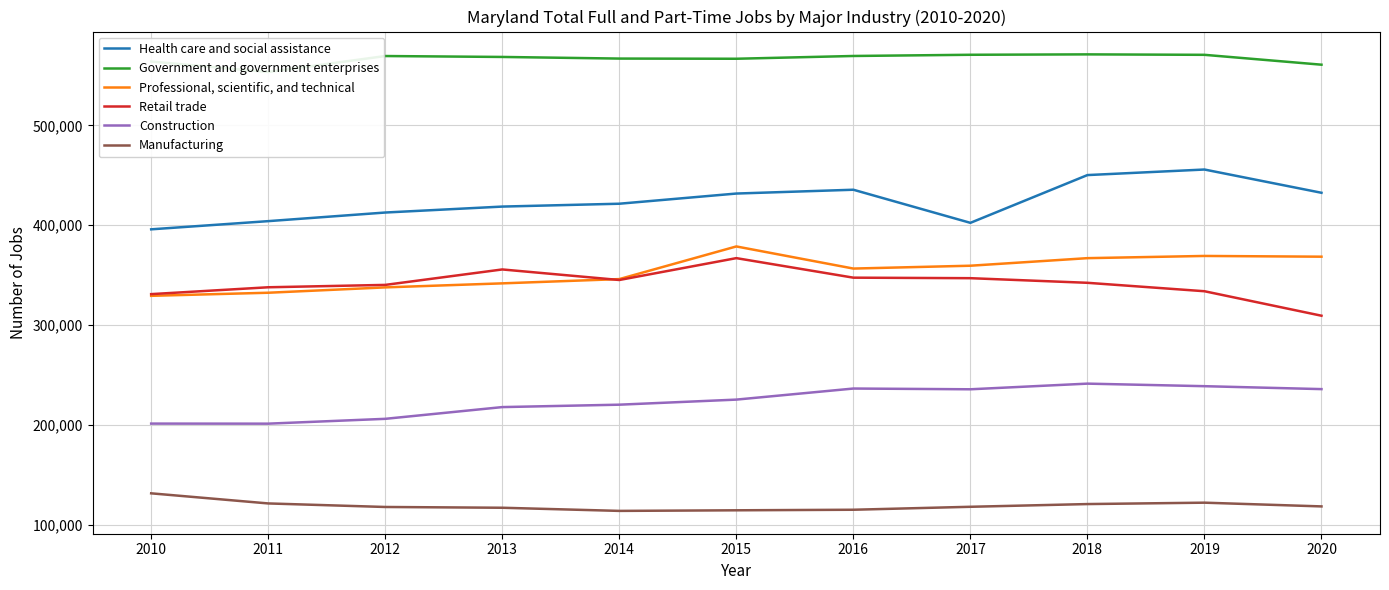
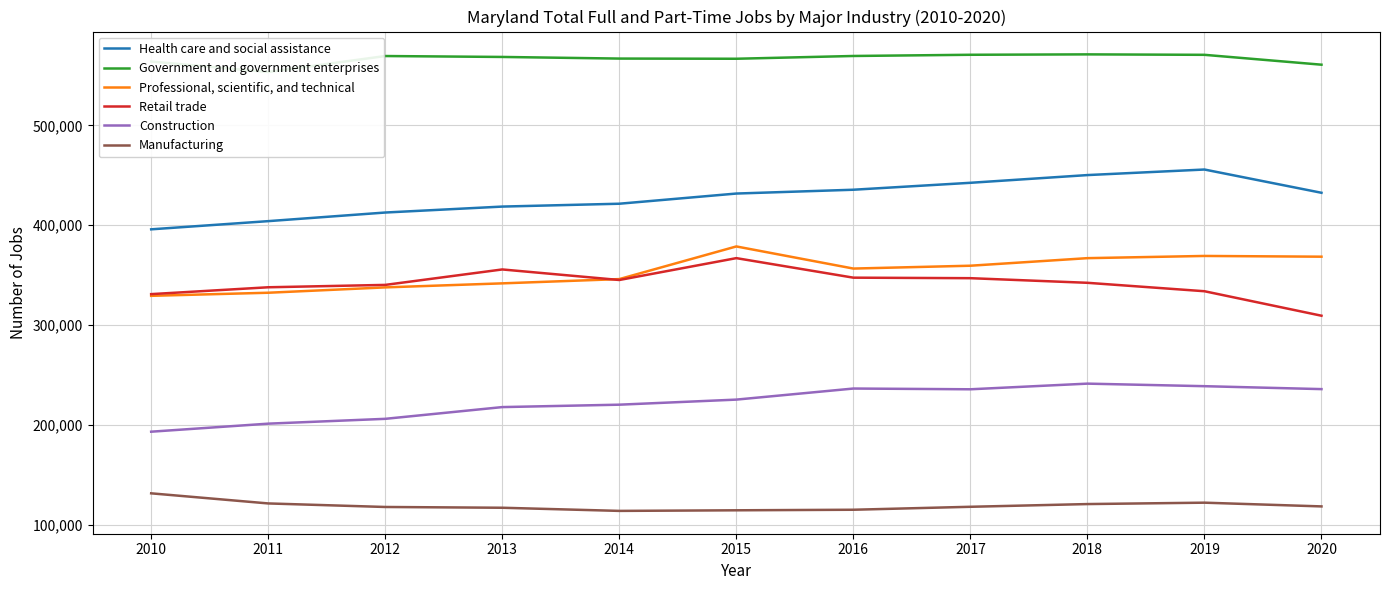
  {
    "Health care and social assistance": {
      "2010": "400,000",
      "2011": "400,000",
      "2012": "410,000",
      "2013": "420,000",
      "2014": "420,000",
      "2015": "430,000",
      "2016": "440,000",
-     "2017": "400,000",
+     "2017": "440,000",
      "2018": "450,000",
      "2019": "460,000",
      "2020": "430,000"
    },
    "Government and government enterprises": {
      "2012": "570,000",
      "2013": "570,000",
      "2014": "570,000",
      "2015": "570,000",
      "2016": "570,000",
      "2017": "570,000",
      "2018": "570,000",
      "2019": "570,000",
      "2020": "560,000"
    },
    "Professional, scientific, and technical": {
      "2011": "330,000",
      "2013": "340,000",
      "2015": "380,000",
      "2016": "360,000",
      "2017": "360,000",
      "2018": "370,000",
      "2019": "370,000",
      "2020": "370,000"
    },
    "Retail trade": {
      "2011": "340,000",
      "2013": "360,000",
      "2015": "370,000",
      "2016": "350,000",
      "2017": "350,000",
      "2018": "340,000",
      "2019": "330,000",
      "2020": "310,000"
    },
    "Construction": {
-     "2010": "200,000",
+     "2010": "190,000",
      "2011": "200,000",
      "2012": "210,000",
      "2013": "220,000",
      "2014": "220,000",
      "2015": "230,000",
      "2016": "240,000",
      "2017": "240,000",
      "2018": "240,000",
      "2019": "240,000",
      "2020": "240,000"
    },
    "Manufacturing": {
      "2010": "130,000",
      "2011": "120,000",
      "2012": "120,000",
      "2013": "120,000",
      "2014": "110,000",
      "2015": "110,000",
      "2016": "110,000",
      "2017": "120,000",
      "2018": "120,000",
      "2019": "120,000",
      "2020": "120,000"
    }
  }
